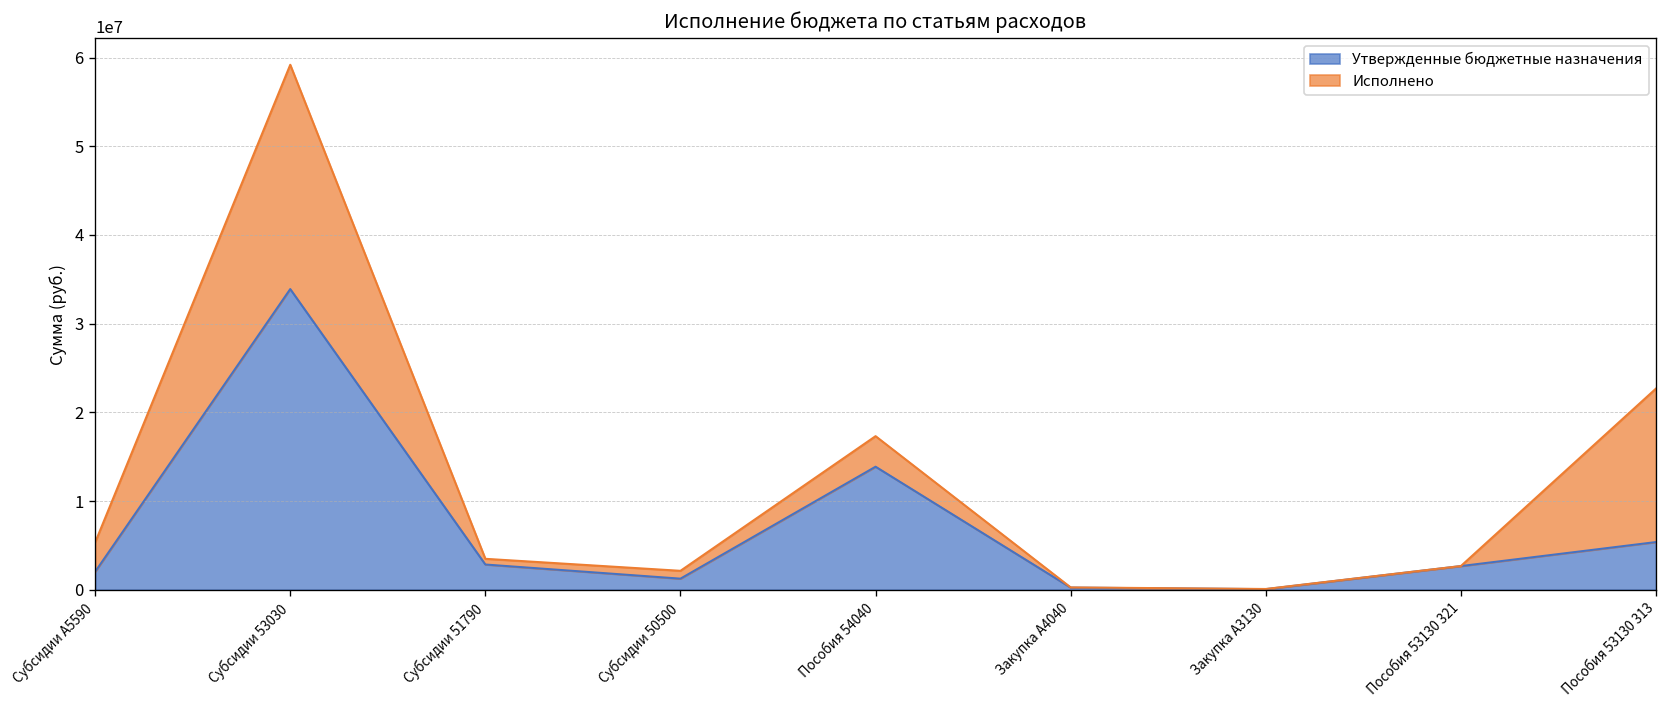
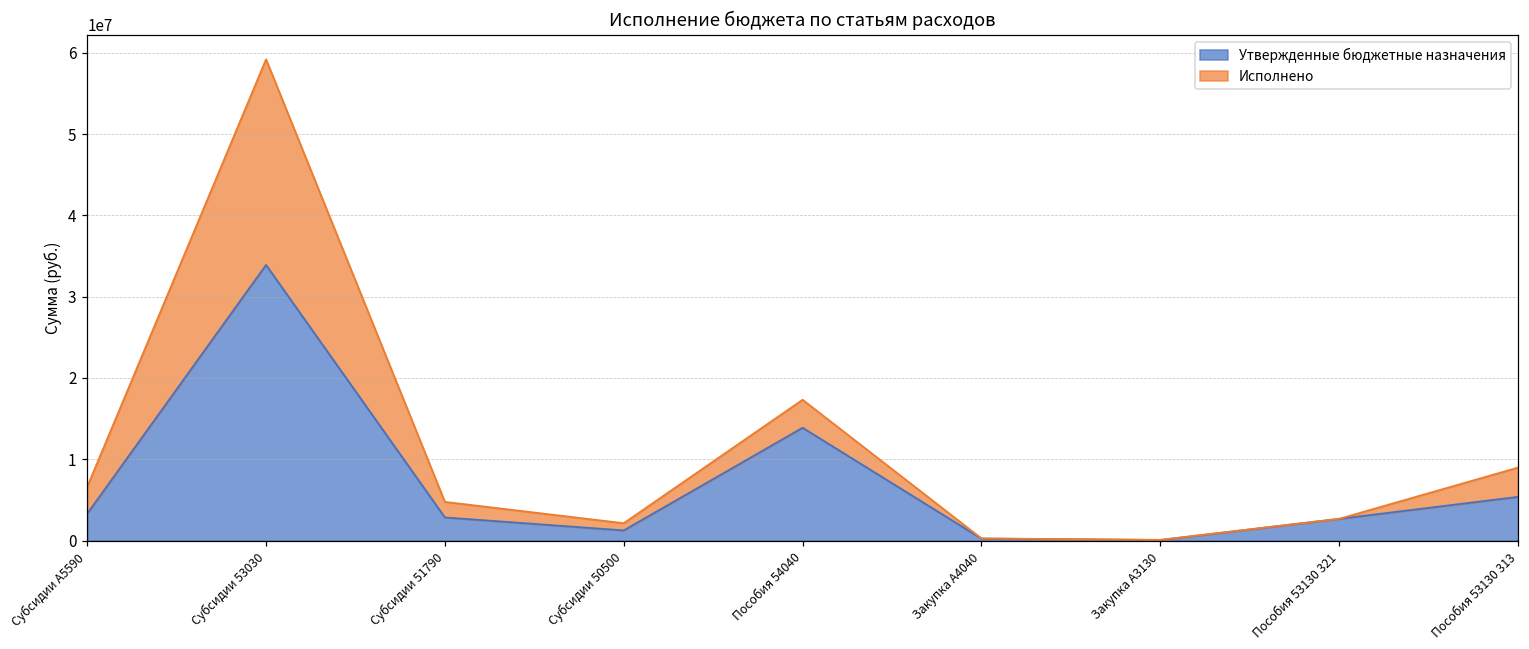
  {
    "Утвержденные бюджетные назначения": {
-     "Субсидии А5590": 2000000,
+     "Субсидии А5590": 3000000,
      "Субсидии 53030": 34000000,
      "Субсидии 51790": 3000000,
      "Субсидии 50500": 1000000,
      "Пособия 54040": 14000000,
      "Пособия 53130 313": 5000000
    },
    "Исполнено": {
      "Субсидии А5590": 3000000,
      "Субсидии 53030": 25000000,
-     "Субсидии 51790": 1000000,
+     "Субсидии 51790": 2000000,
      "Субсидии 50500": 1000000,
      "Пособия 54040": 3000000,
-     "Пособия 53130 313": 17000000
+     "Пособия 53130 313": 4000000
    }
  }
